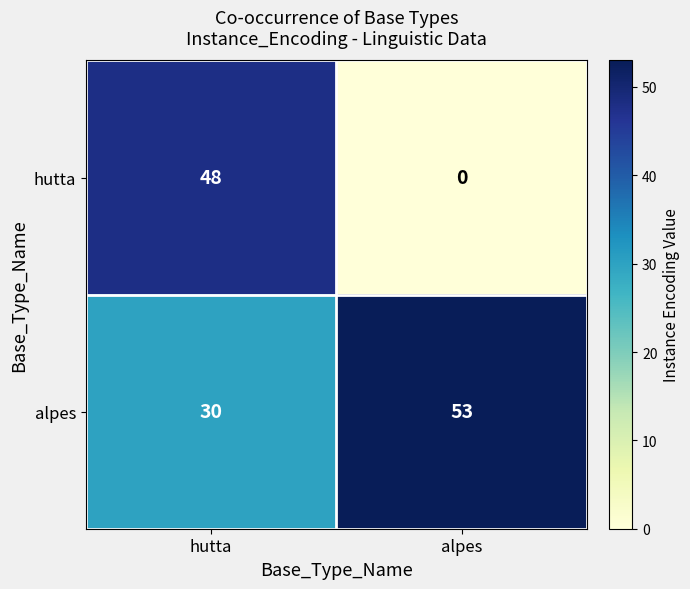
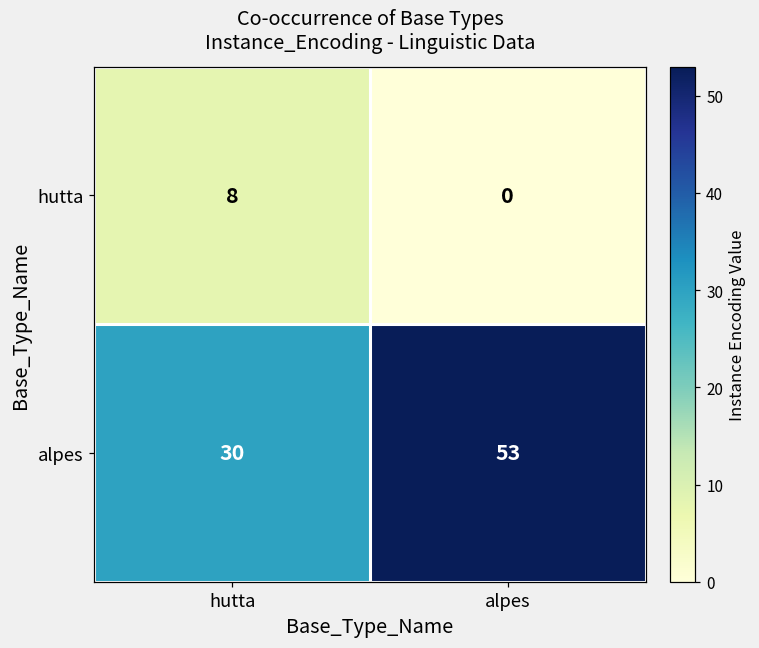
  {
    "hutta": {
-     "hutta": 48,
+     "hutta": 8,
      "alpes": 0
    },
    "alpes": {
      "hutta": 30,
      "alpes": 53
    }
  }
